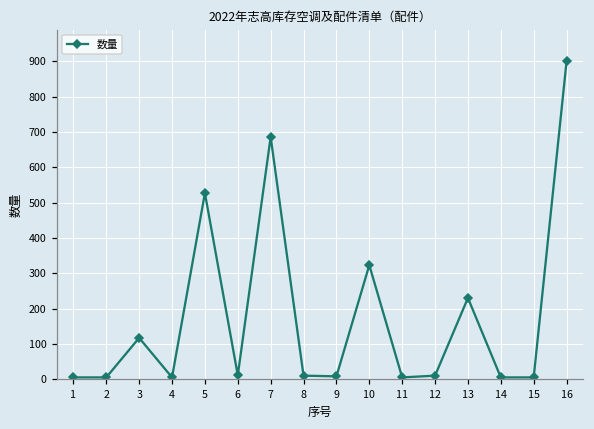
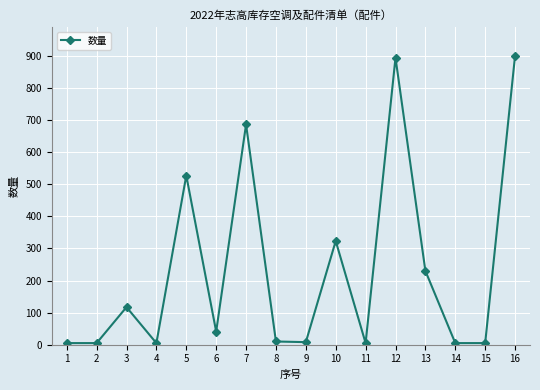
  {
    "1": 10,
    "2": 10,
    "3": 120,
    "4": 10,
    "5": 530,
-   "6": 10,
+   "6": 40,
    "7": 690,
    "8": 10,
    "9": 10,
    "10": 320,
    "11": 10,
-   "12": 10,
+   "12": 890,
    "13": 230,
    "14": 10,
    "15": 10,
    "16": 900
  }
